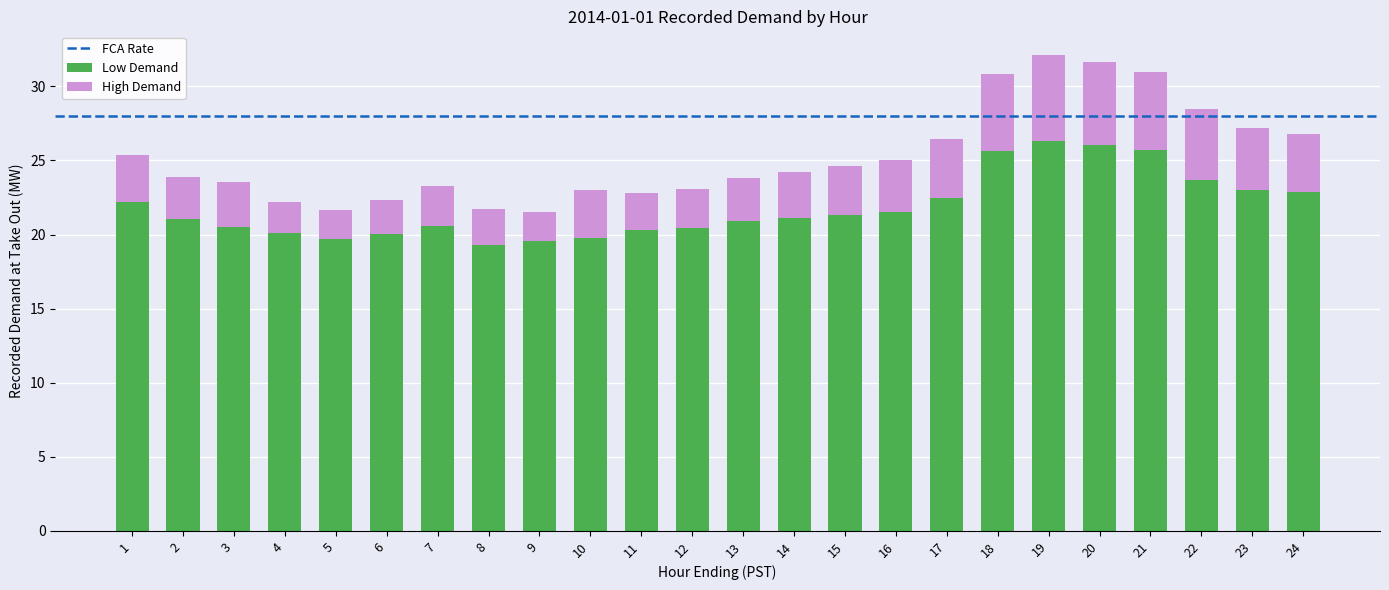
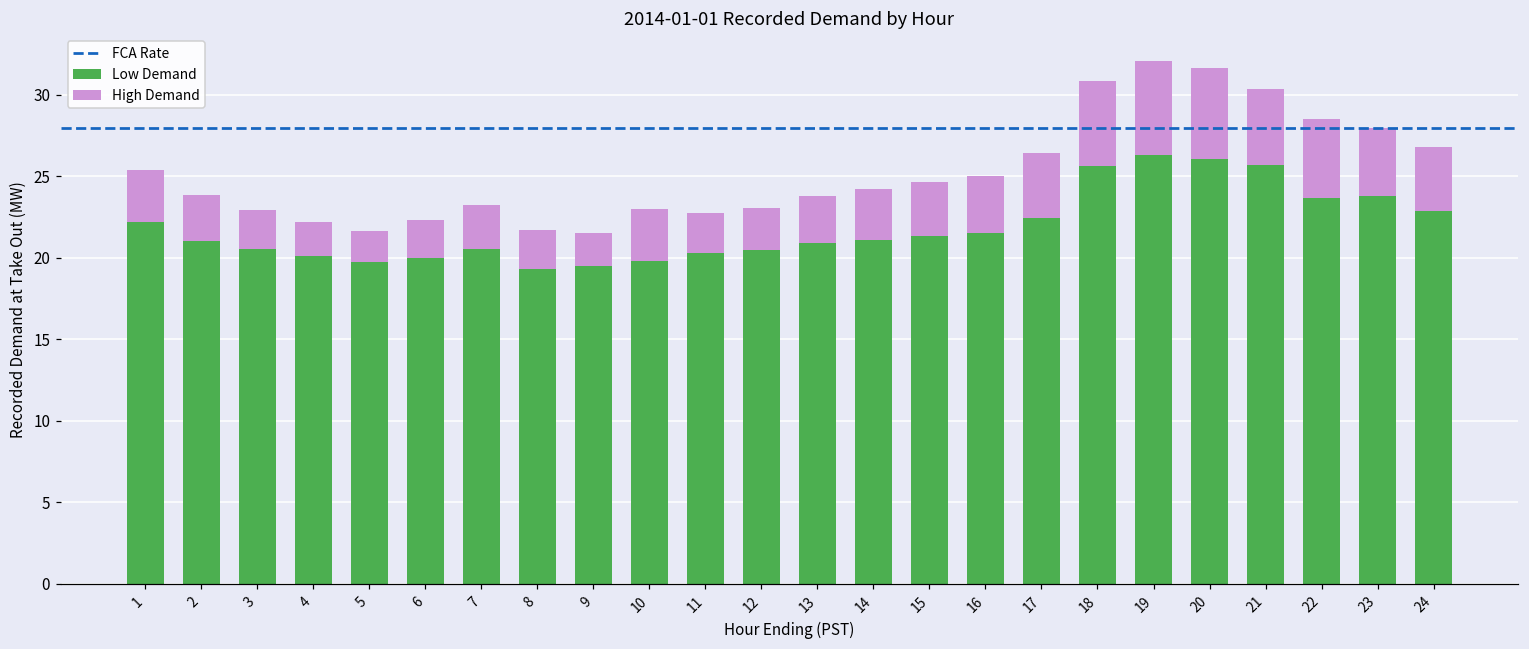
  {
    "Low Demand": {
      "1": 22.2,
      "2": 21.1,
      "3": 20.5,
      "4": 20.1,
      "5": 19.7,
      "6": 20.0,
      "7": 20.5,
      "8": 19.3,
      "9": 19.5,
      "10": 19.8,
      "11": 20.3,
      "12": 20.5,
      "13": 20.9,
      "14": 21.1,
      "15": 21.3,
      "16": 21.5,
      "17": 22.4,
      "18": 25.7,
      "19": 26.3,
      "20": 26.1,
      "21": 25.7,
      "22": 23.7,
-     "23": 23.0,
+     "23": 23.8,
      "24": 22.9
    },
    "High Demand": {
      "1": 3.2,
      "2": 2.8,
-     "3": 3.0,
+     "3": 2.4,
      "4": 2.1,
      "5": 1.9,
      "6": 2.3,
      "7": 2.7,
      "8": 2.4,
      "9": 2.0,
      "10": 3.2,
      "11": 2.5,
      "12": 2.6,
      "13": 2.9,
      "14": 3.1,
      "15": 3.3,
      "16": 3.5,
      "17": 4.0,
      "18": 5.2,
      "19": 5.8,
      "20": 5.6,
-     "21": 5.3,
+     "21": 4.7,
      "22": 4.8,
      "23": 4.2,
      "24": 3.9
    }
  }
